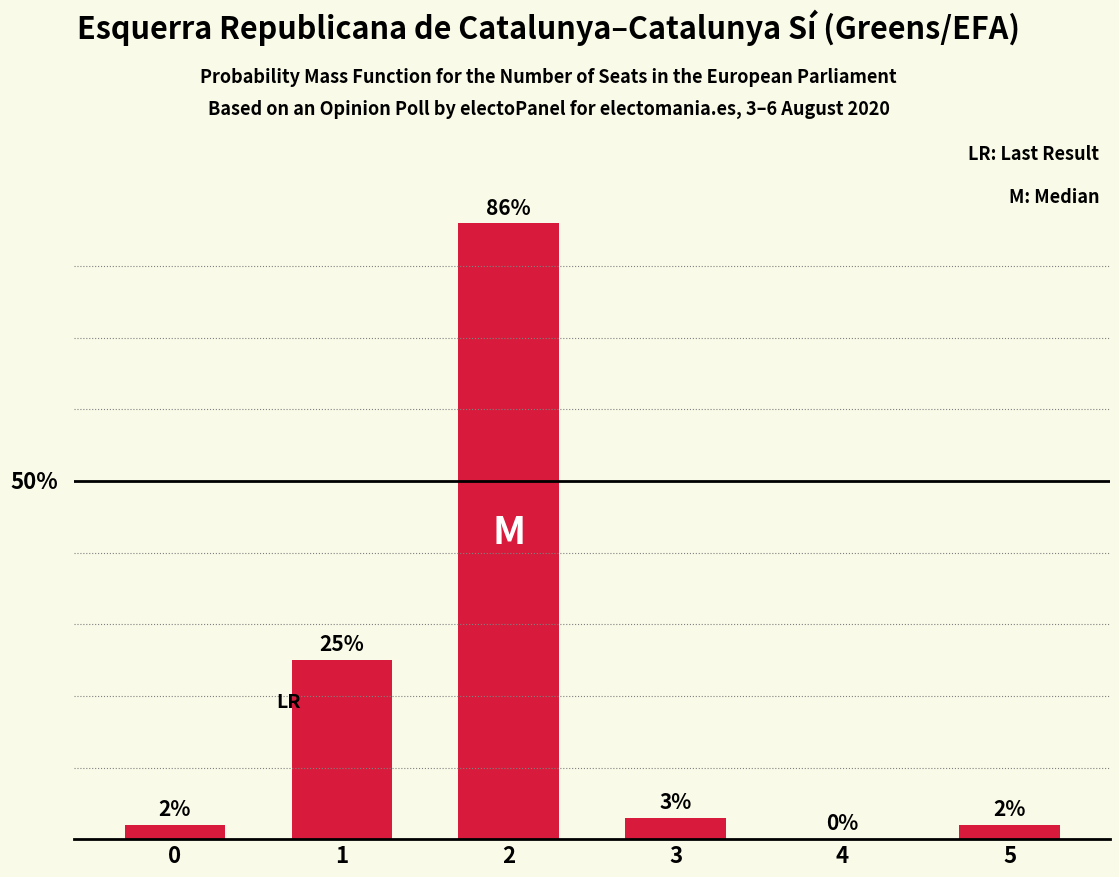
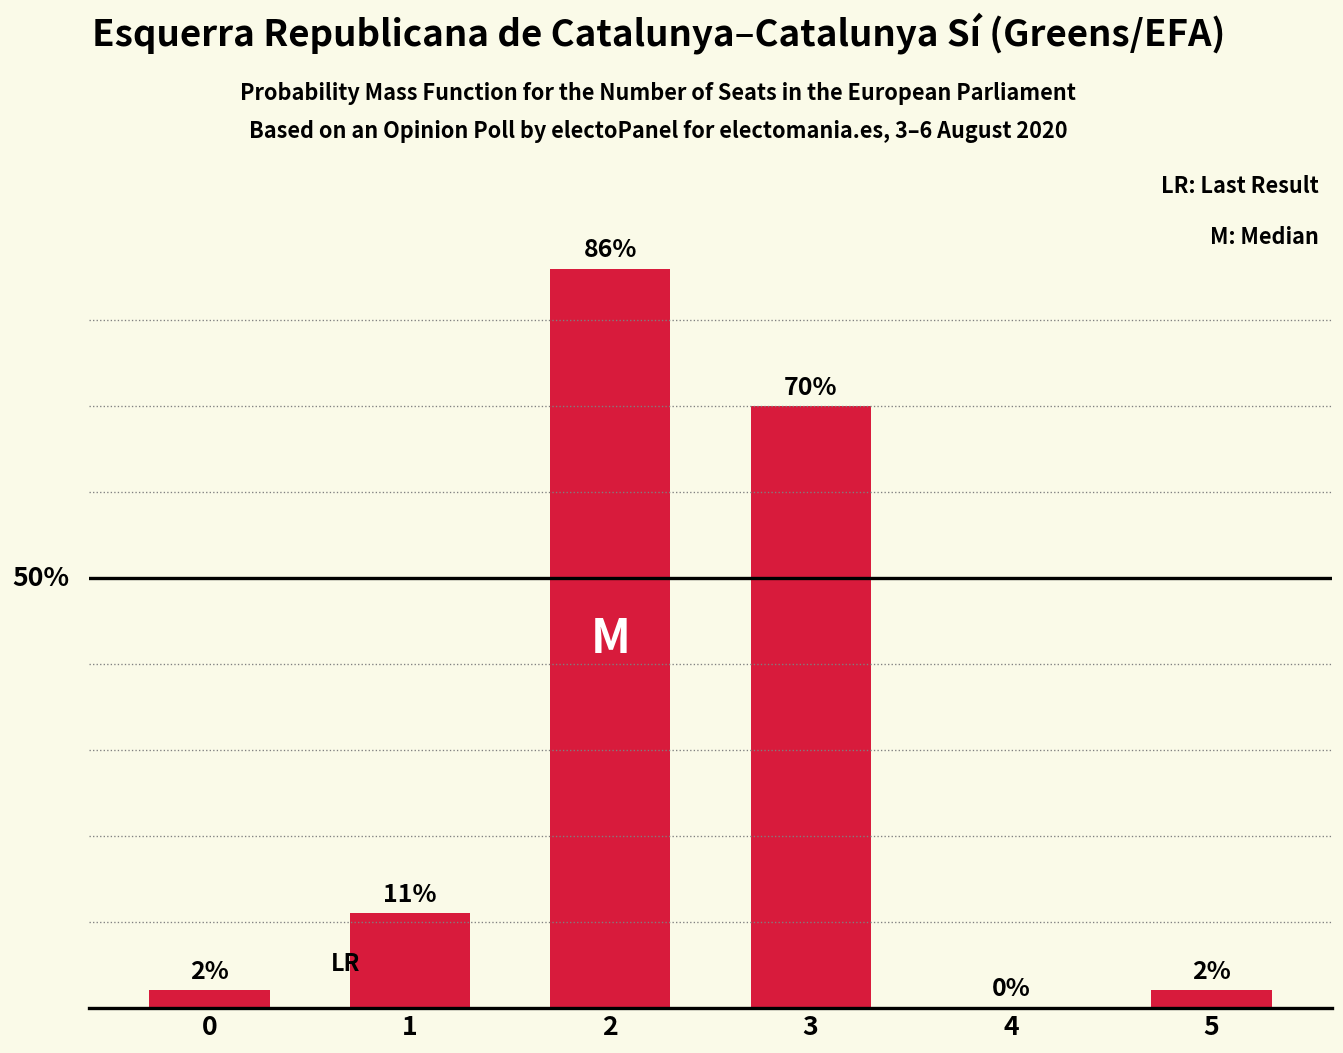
  {
    "0": "2%",
-   "1": "25%",
+   "1": "11%",
    "2": "86%",
-   "3": "3%",
+   "3": "70%",
    "4": "0%",
    "5": "2%"
  }
